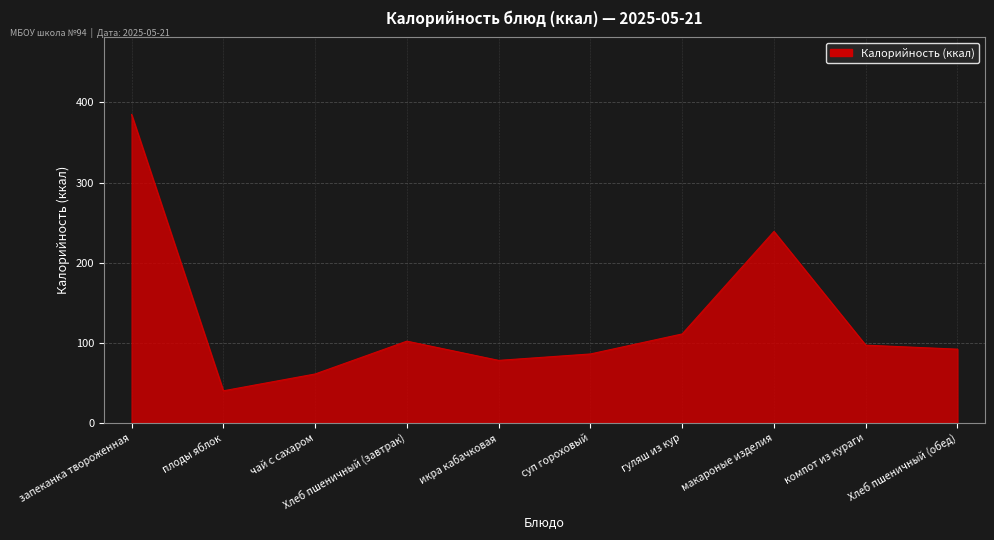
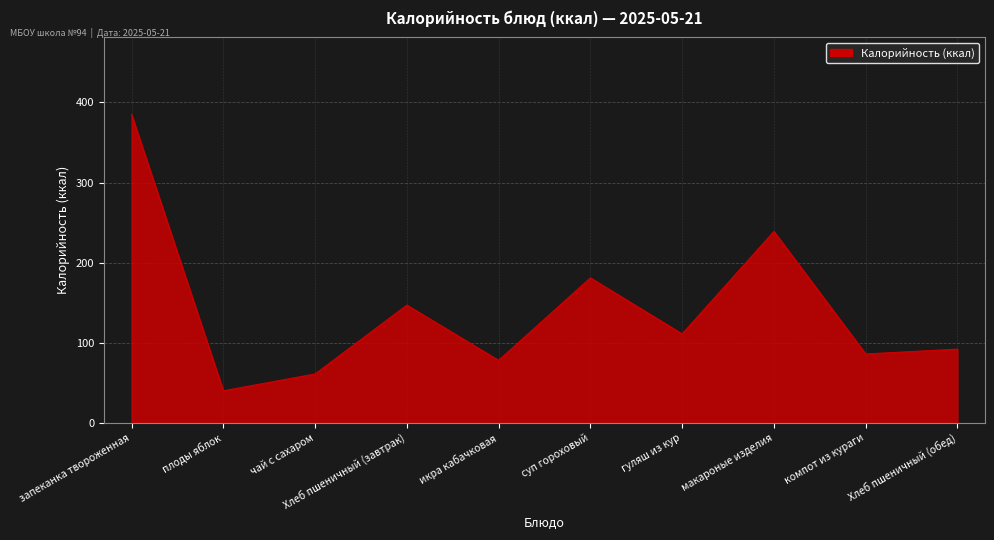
  {
    "запеканка твороженная": 390,
    "плоды яблок": 40,
    "чай с сахаром": 60,
-   "Хлеб пшеничный (завтрак)": 100,
+   "Хлеб пшеничный (завтрак)": 150,
    "икра кабачковая": 80,
-   "суп гороховый": 90,
+   "суп гороховый": 180,
    "гуляш из кур": 110,
    "макароные изделия": 240,
-   "компот из кураги": 100,
+   "компот из кураги": 90,
    "Хлеб пшеничный (обед)": 90
  }
